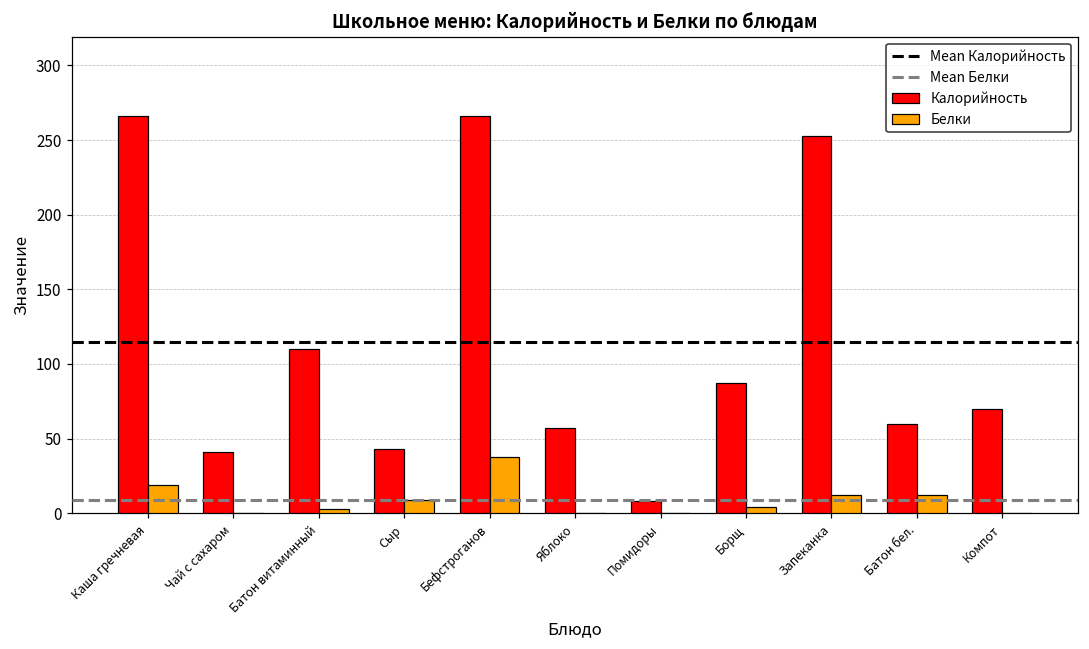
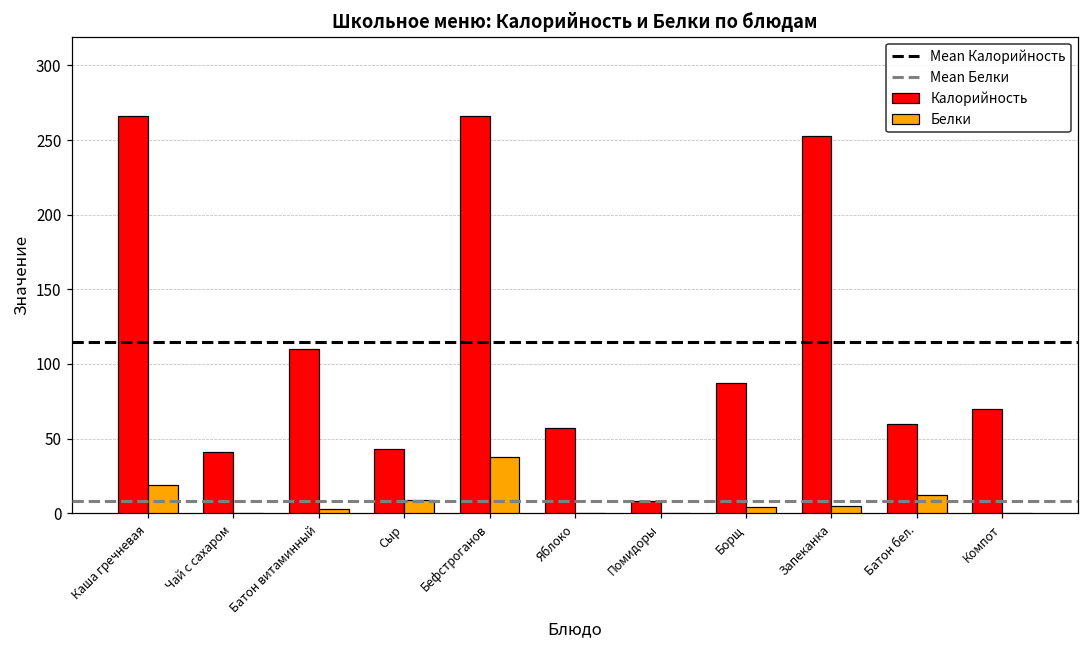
  {
    "Калорийность": {
      "Каша гречневая": 266,
      "Чай с сахаром": 41,
      "Батон витаминный": 110,
      "Сыр": 43,
      "Бефстроганов": 266,
      "Яблоко": 57,
      "Помидоры": 8,
      "Борщ": 87,
      "Запеканка": 253,
      "Батон бел.": 60,
      "Компот": 70
    },
    "Белки": {
      "Каша гречневая": 19,
      "Чай с сахаром": 0,
      "Батон витаминный": 3,
      "Сыр": 9,
      "Бефстроганов": 38,
      "Яблоко": 0,
      "Помидоры": 0,
      "Борщ": 4,
-     "Запеканка": 12,
+     "Запеканка": 5,
      "Батон бел.": 12,
      "Компот": 0
    }
  }
